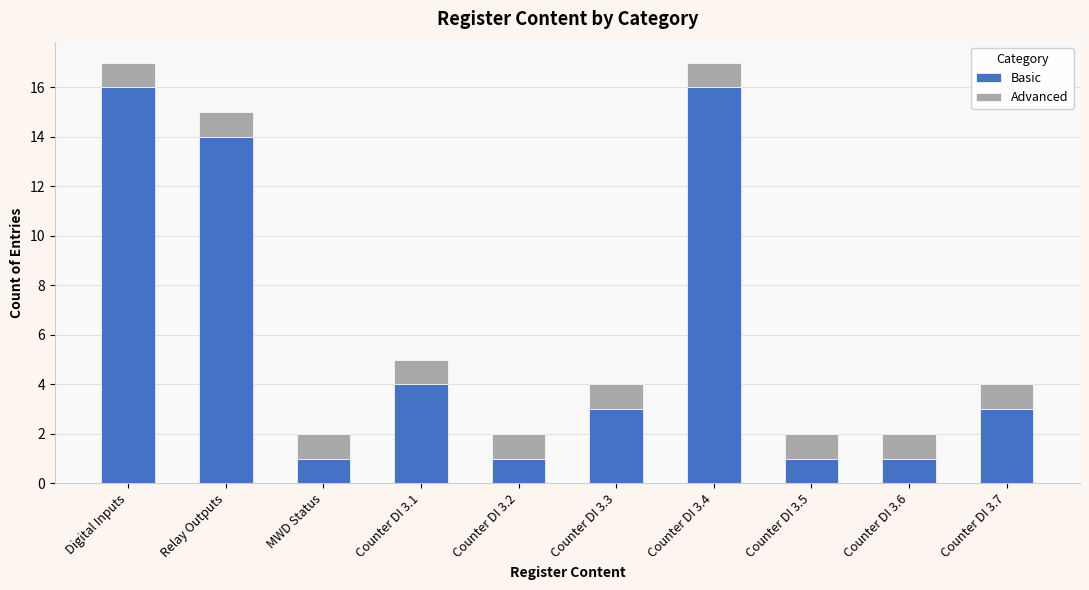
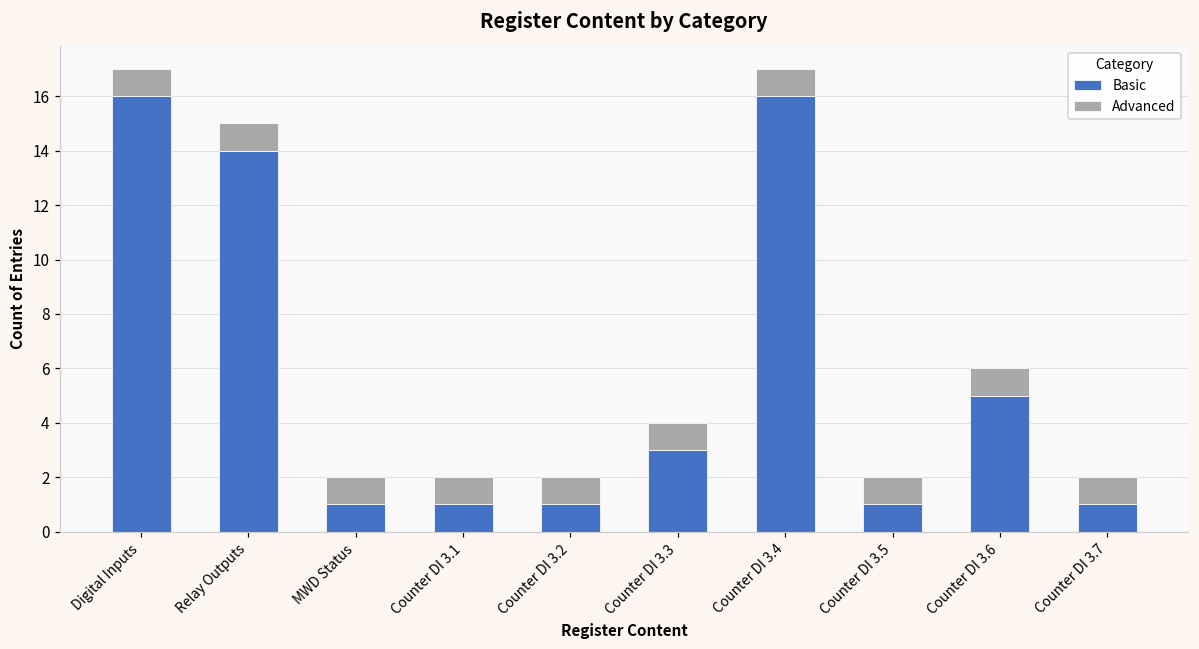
  {
    "Basic": {
      "Digital Inputs": 16,
      "Relay Outputs": 14,
      "MWD Status": 1,
-     "Counter DI 3.1": 4,
+     "Counter DI 3.1": 1,
      "Counter DI 3.2": 1,
      "Counter DI 3.3": 3,
      "Counter DI 3.4": 16,
      "Counter DI 3.5": 1,
-     "Counter DI 3.6": 1,
-     "Counter DI 3.7": 3
+     "Counter DI 3.6": 5,
+     "Counter DI 3.7": 1
    },
    "Advanced": {
      "Digital Inputs": 1,
      "Relay Outputs": 1,
      "MWD Status": 1,
      "Counter DI 3.1": 1,
      "Counter DI 3.2": 1,
      "Counter DI 3.3": 1,
      "Counter DI 3.4": 1,
      "Counter DI 3.5": 1,
      "Counter DI 3.6": 1,
      "Counter DI 3.7": 1
    }
  }
